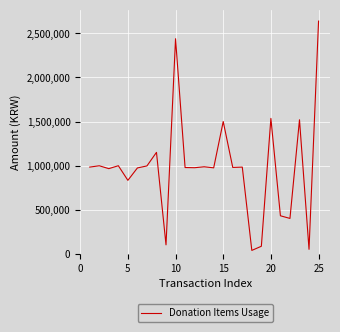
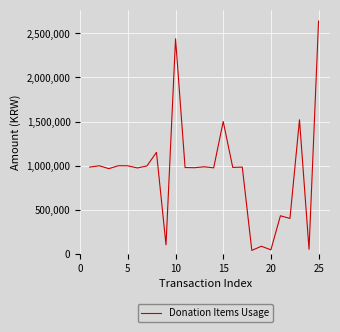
  {
-   "5": "800,000",
+   "5": "1,000,000",
    "10": "2,400,000",
    "15": "1,500,000",
-   "20": "1,500,000",
+   "20": "0",
    "25": "2,600,000"
  }
